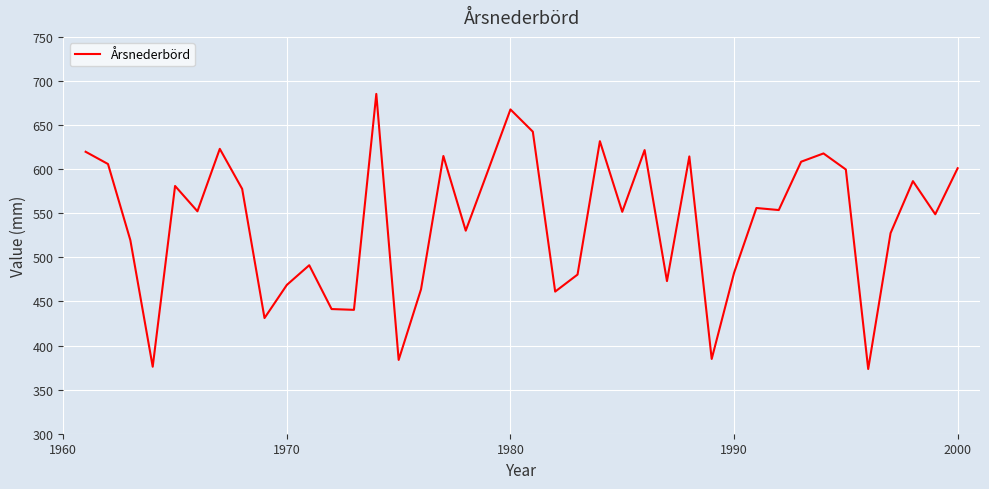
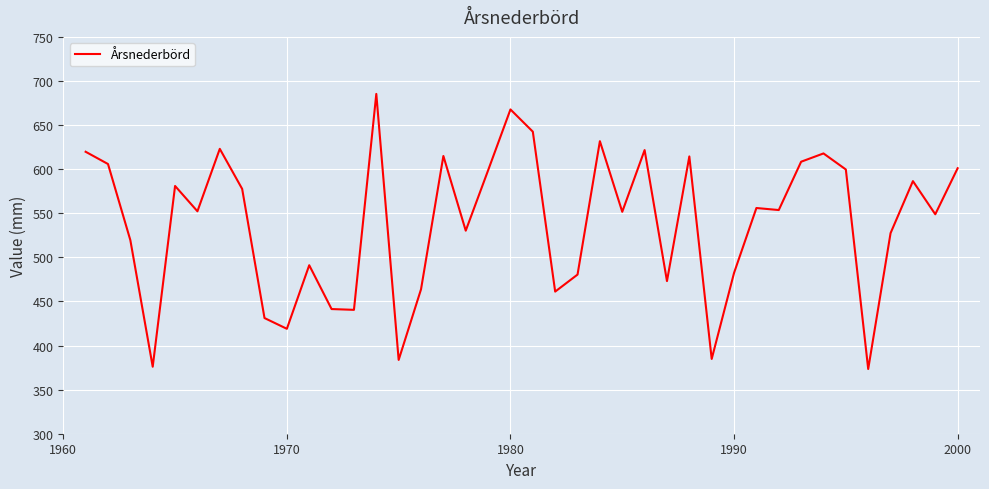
  {
-   "1970": 470,
+   "1970": 420,
    "1980": 670,
    "1990": 480,
    "2000": 600
  }
